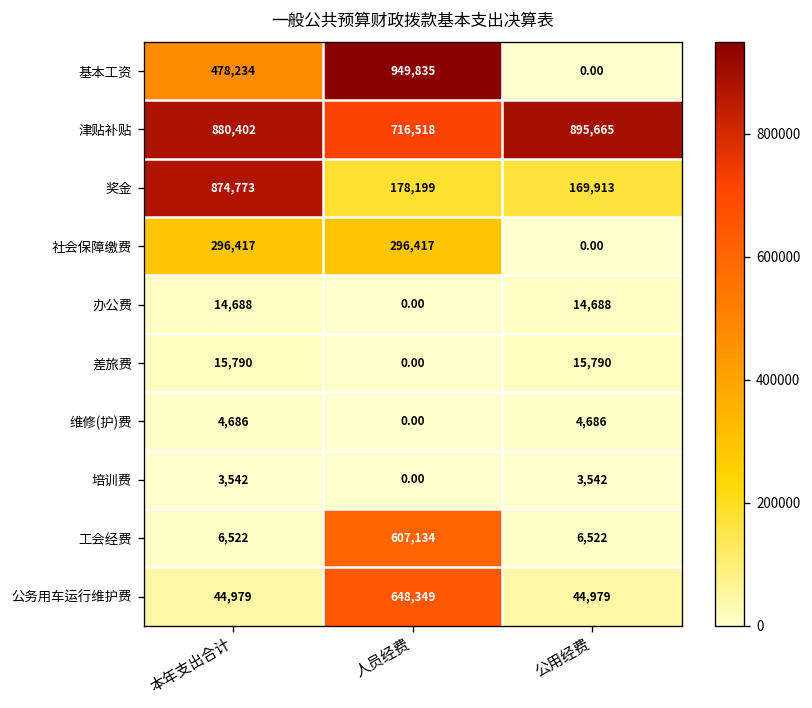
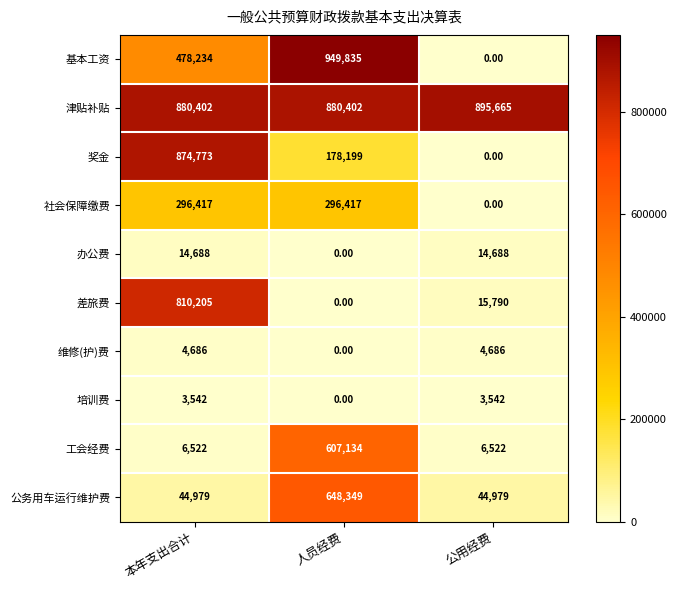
  {
    "基本工资": {
      "本年支出合计": "478,234",
      "人员经费": "949,835",
      "公用经费": "0.00"
    },
    "津贴补贴": {
      "本年支出合计": "880,402",
-     "人员经费": "716,518",
+     "人员经费": "880,402",
      "公用经费": "895,665"
    },
    "奖金": {
      "本年支出合计": "874,773",
      "人员经费": "178,199",
-     "公用经费": "169,913"
+     "公用经费": "0.00"
    },
    "社会保障缴费": {
      "本年支出合计": "296,417",
      "人员经费": "296,417",
      "公用经费": "0.00"
    },
    "办公费": {
      "本年支出合计": "14,688",
      "人员经费": "0.00",
      "公用经费": "14,688"
    },
    "差旅费": {
-     "本年支出合计": "15,790",
+     "本年支出合计": "810,205",
      "人员经费": "0.00",
      "公用经费": "15,790"
    },
    "维修(护)费": {
      "本年支出合计": "4,686",
      "人员经费": "0.00",
      "公用经费": "4,686"
    },
    "培训费": {
      "本年支出合计": "3,542",
      "人员经费": "0.00",
      "公用经费": "3,542"
    },
    "工会经费": {
      "本年支出合计": "6,522",
      "人员经费": "607,134",
      "公用经费": "6,522"
    },
    "公务用车运行维护费": {
      "本年支出合计": "44,979",
      "人员经费": "648,349",
      "公用经费": "44,979"
    }
  }
